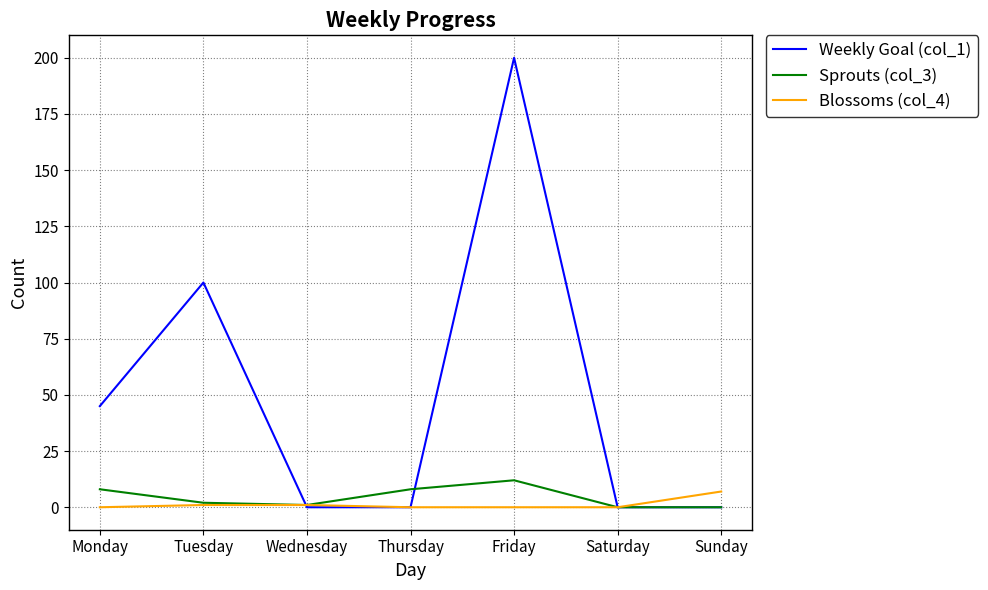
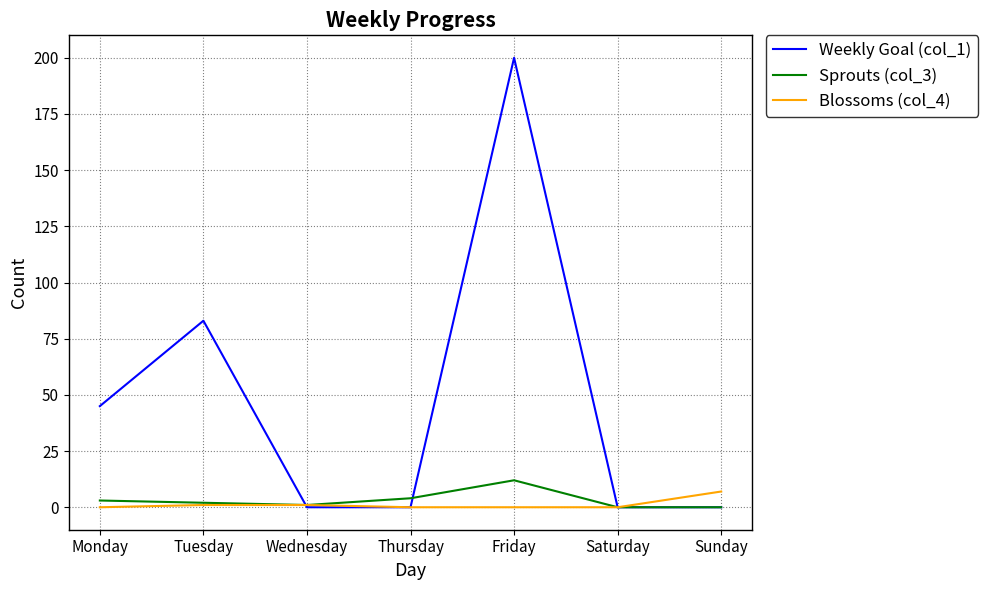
  {
    "Weekly Goal (col_1)": {
      "Monday": 45,
-     "Tuesday": 100,
+     "Tuesday": 83,
      "Friday": 200
    },
    "Sprouts (col_3)": {
-     "Monday": 8,
-     "Thursday": 8,
+     "Monday": 3,
+     "Thursday": 4,
      "Friday": 12
    },
    "Blossoms (col_4)": {
      "Monday": 0,
      "Friday": 0,
      "Sunday": 7
    }
  }
